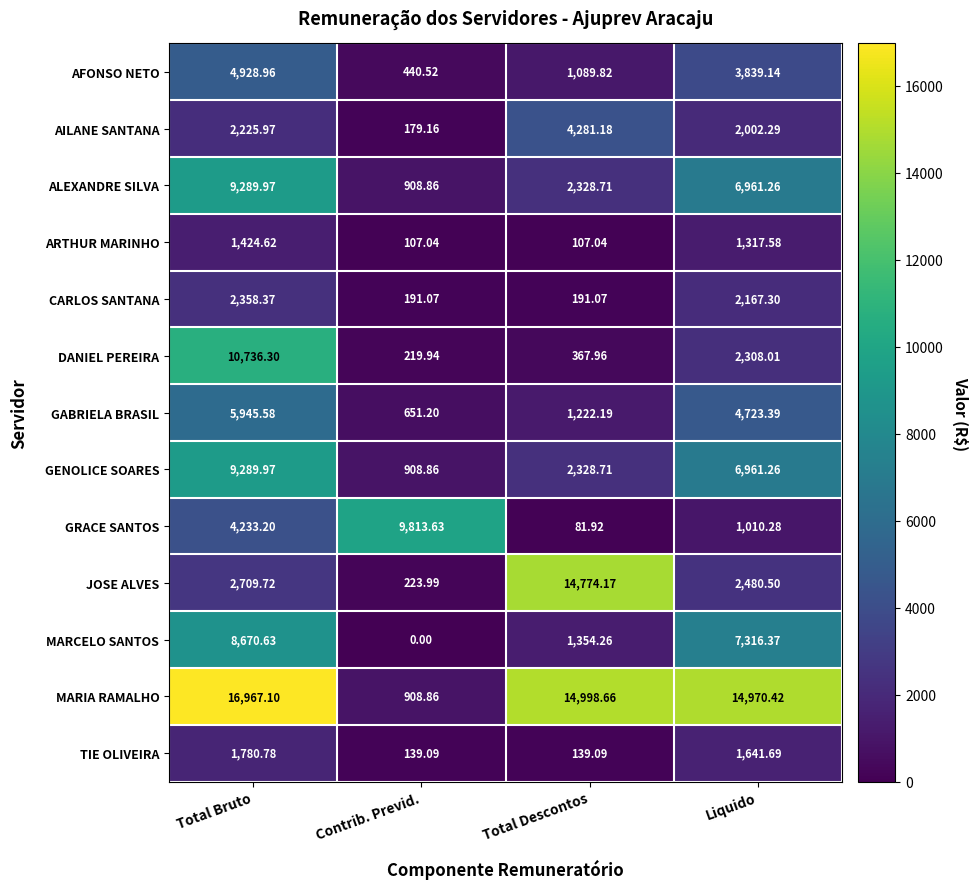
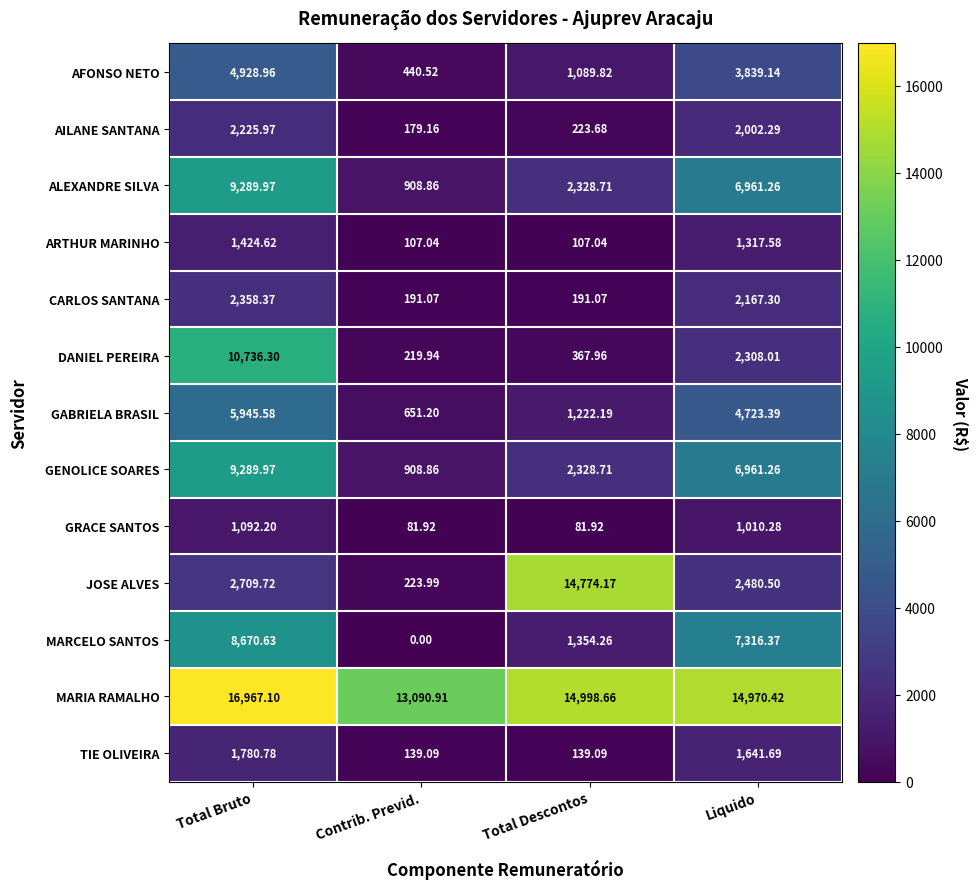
  {
    "AFONSO NETO": {
      "Total Bruto": "4,928.96",
      "Contrib. Previd.": "440.52",
      "Total Descontos": "1,089.82",
      "Liquido": "3,839.14"
    },
    "AILANE SANTANA": {
      "Total Bruto": "2,225.97",
      "Contrib. Previd.": "179.16",
-     "Total Descontos": "4,281.18",
+     "Total Descontos": "223.68",
      "Liquido": "2,002.29"
    },
    "ALEXANDRE SILVA": {
      "Total Bruto": "9,289.97",
      "Contrib. Previd.": "908.86",
      "Total Descontos": "2,328.71",
      "Liquido": "6,961.26"
    },
    "ARTHUR MARINHO": {
      "Total Bruto": "1,424.62",
      "Contrib. Previd.": "107.04",
      "Total Descontos": "107.04",
      "Liquido": "1,317.58"
    },
    "CARLOS SANTANA": {
      "Total Bruto": "2,358.37",
      "Contrib. Previd.": "191.07",
      "Total Descontos": "191.07",
      "Liquido": "2,167.30"
    },
    "DANIEL PEREIRA": {
      "Total Bruto": "10,736.30",
      "Contrib. Previd.": "219.94",
      "Total Descontos": "367.96",
      "Liquido": "2,308.01"
    },
    "GABRIELA BRASIL": {
      "Total Bruto": "5,945.58",
      "Contrib. Previd.": "651.20",
      "Total Descontos": "1,222.19",
      "Liquido": "4,723.39"
    },
    "GENOLICE SOARES": {
      "Total Bruto": "9,289.97",
      "Contrib. Previd.": "908.86",
      "Total Descontos": "2,328.71",
      "Liquido": "6,961.26"
    },
    "GRACE SANTOS": {
-     "Total Bruto": "4,233.20",
-     "Contrib. Previd.": "9,813.63",
+     "Total Bruto": "1,092.20",
+     "Contrib. Previd.": "81.92",
      "Total Descontos": "81.92",
      "Liquido": "1,010.28"
    },
    "JOSE ALVES": {
      "Total Bruto": "2,709.72",
      "Contrib. Previd.": "223.99",
      "Total Descontos": "14,774.17",
      "Liquido": "2,480.50"
    },
    "MARCELO SANTOS": {
      "Total Bruto": "8,670.63",
      "Contrib. Previd.": "0.00",
      "Total Descontos": "1,354.26",
      "Liquido": "7,316.37"
    },
    "MARIA RAMALHO": {
      "Total Bruto": "16,967.10",
-     "Contrib. Previd.": "908.86",
+     "Contrib. Previd.": "13,090.91",
      "Total Descontos": "14,998.66",
      "Liquido": "14,970.42"
    },
    "TIE OLIVEIRA": {
      "Total Bruto": "1,780.78",
      "Contrib. Previd.": "139.09",
      "Total Descontos": "139.09",
      "Liquido": "1,641.69"
    }
  }
